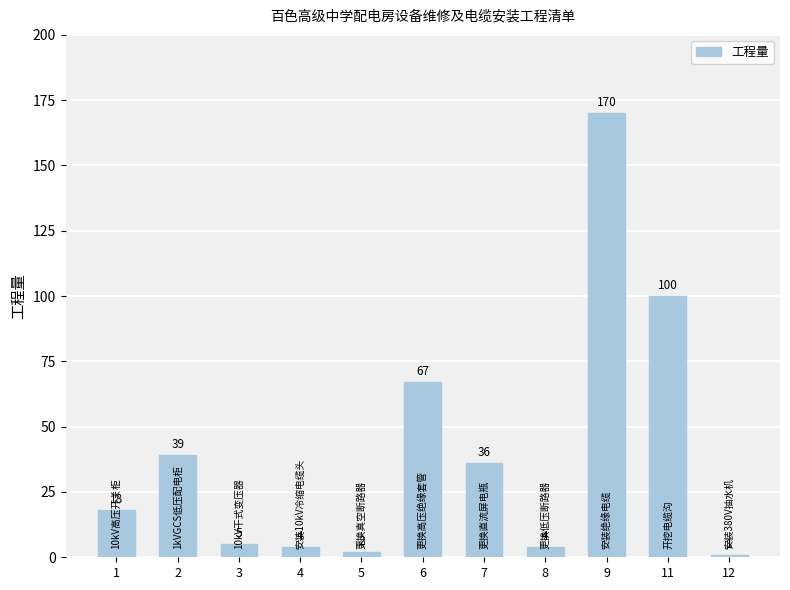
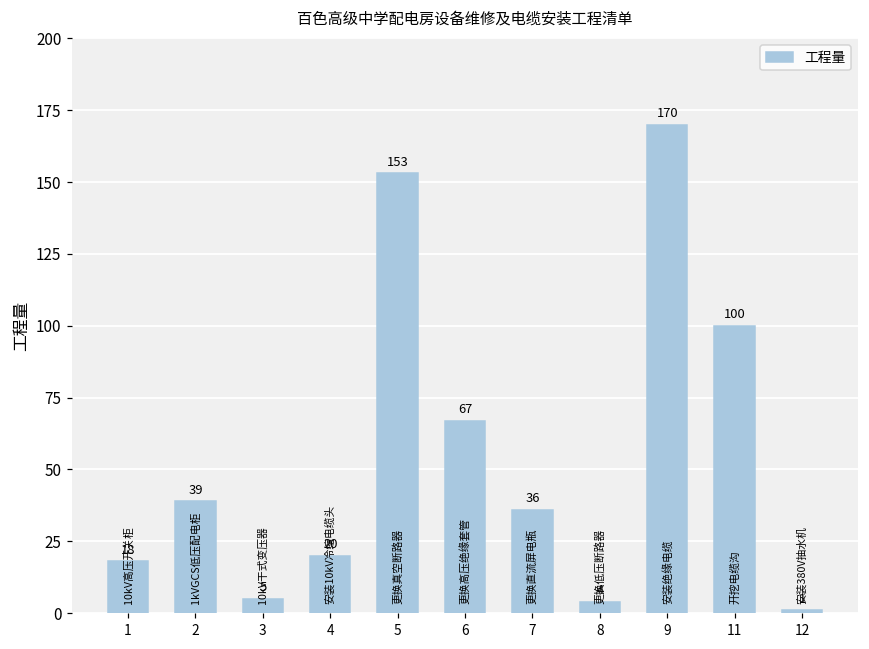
  {
    "2": 39,
-   "4": 4,
-   "5": 2,
+   "4": 20,
+   "5": 153,
    "6": 67,
    "7": 36,
    "9": 170,
    "11": 100
  }
